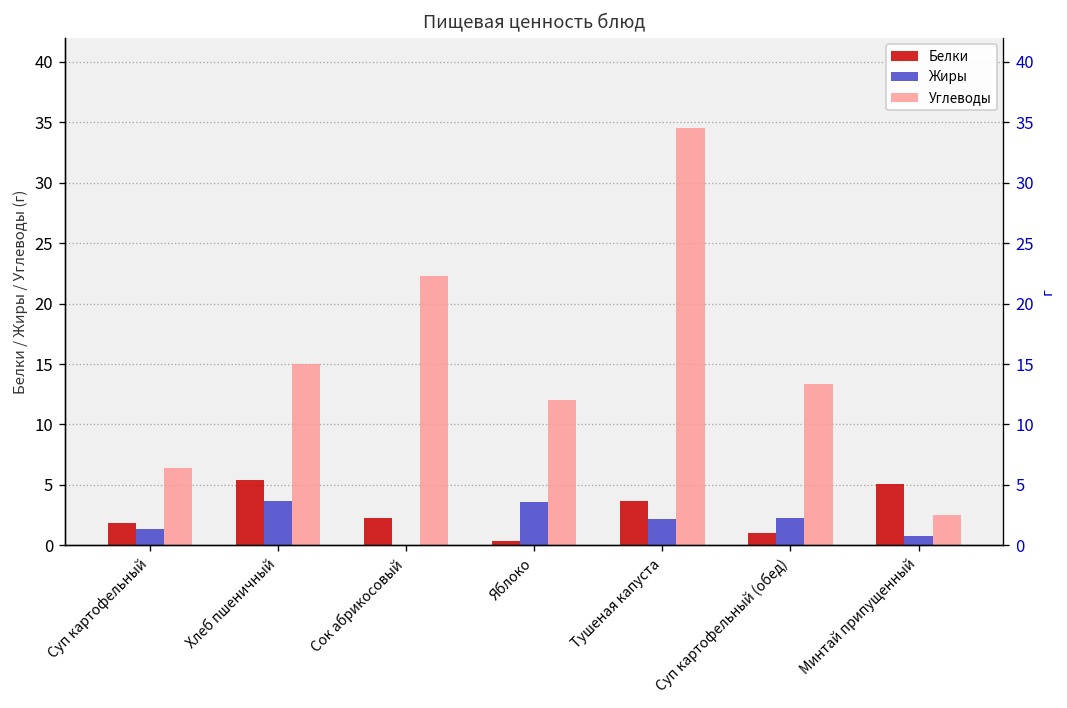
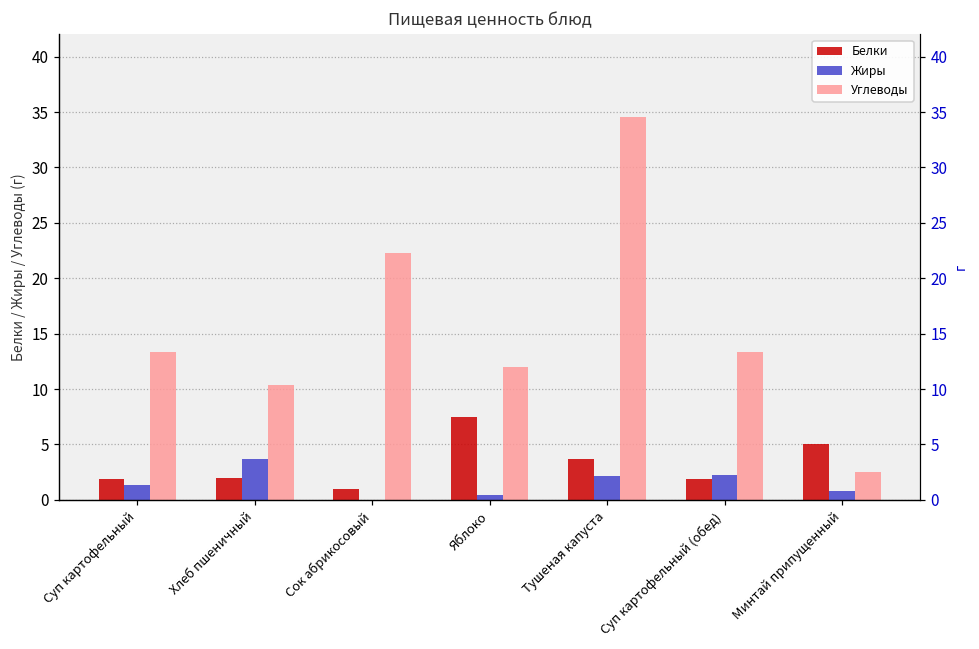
  {
    "Белки": {
      "Суп картофельный": 1.9,
-     "Хлеб пшеничный": 5.4,
-     "Сок абрикосовый": 2.3,
-     "Яблоко": 0.4,
+     "Хлеб пшеничный": 2.0,
+     "Сок абрикосовый": 1.0,
+     "Яблоко": 7.5,
      "Тушеная капуста": 3.7,
-     "Суп картофельный (обед)": 1.0,
+     "Суп картофельный (обед)": 1.9,
      "Минтай припущенный": 5.0
    },
    "Жиры": {
      "Суп картофельный": 1.4,
      "Хлеб пшеничный": 3.7,
      "Сок абрикосовый": 0.0,
-     "Яблоко": 3.6,
+     "Яблоко": 0.4,
      "Тушеная капуста": 2.2,
      "Суп картофельный (обед)": 2.3,
      "Минтай припущенный": 0.8
    },
    "Углеводы": {
-     "Суп картофельный": 6.4,
-     "Хлеб пшеничный": 15.0,
+     "Суп картофельный": 13.3,
+     "Хлеб пшеничный": 10.4,
      "Сок абрикосовый": 22.3,
      "Яблоко": 12.0,
      "Тушеная капуста": 34.5,
      "Суп картофельный (обед)": 13.3,
      "Минтай припущенный": 2.5
    }
  }
